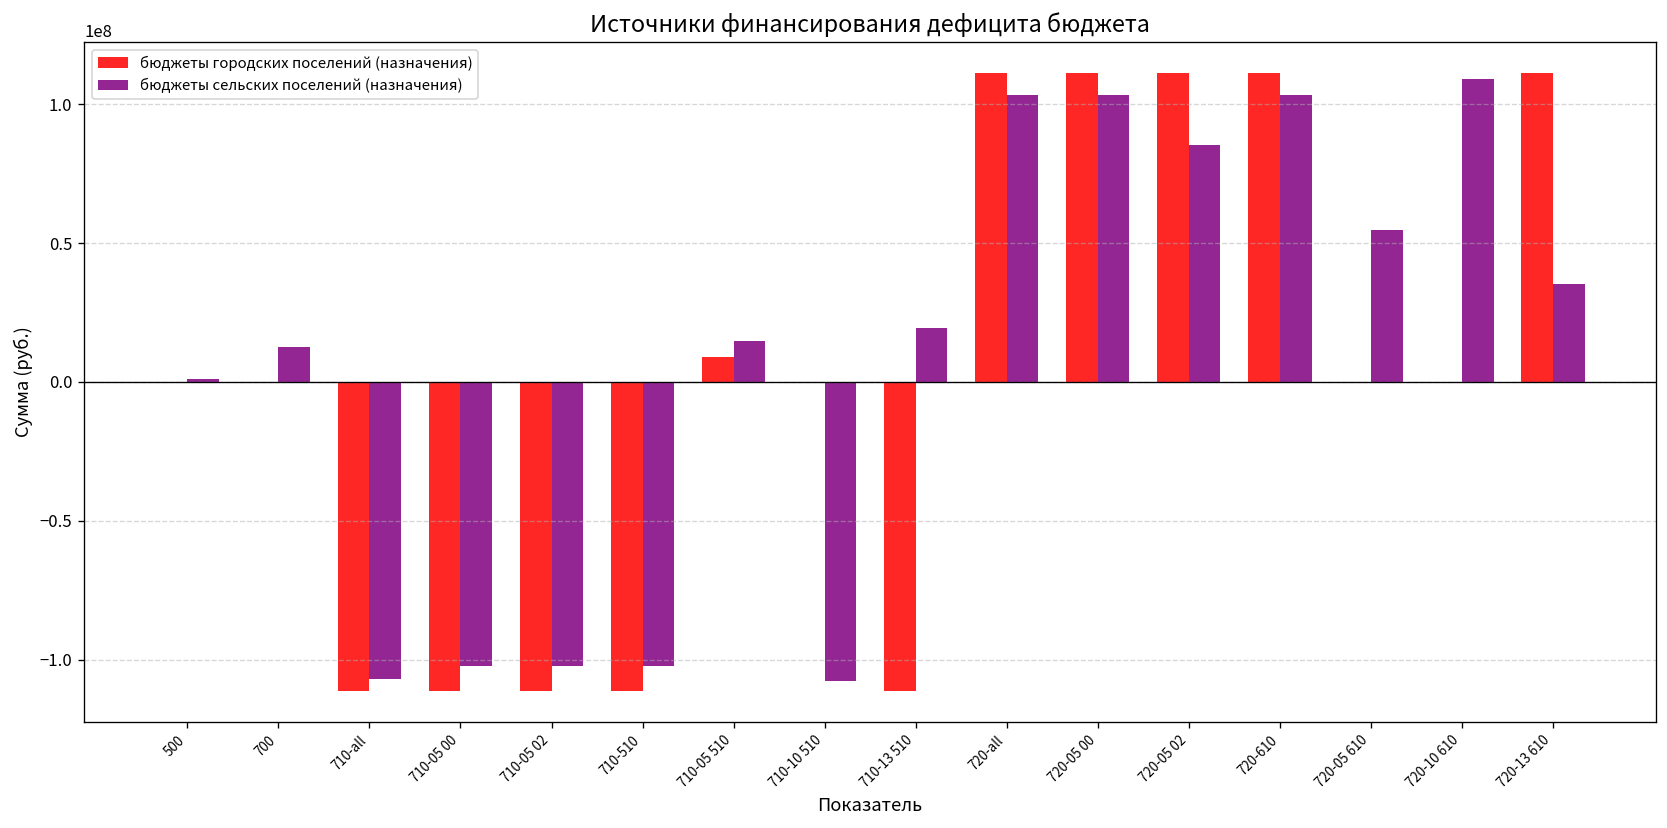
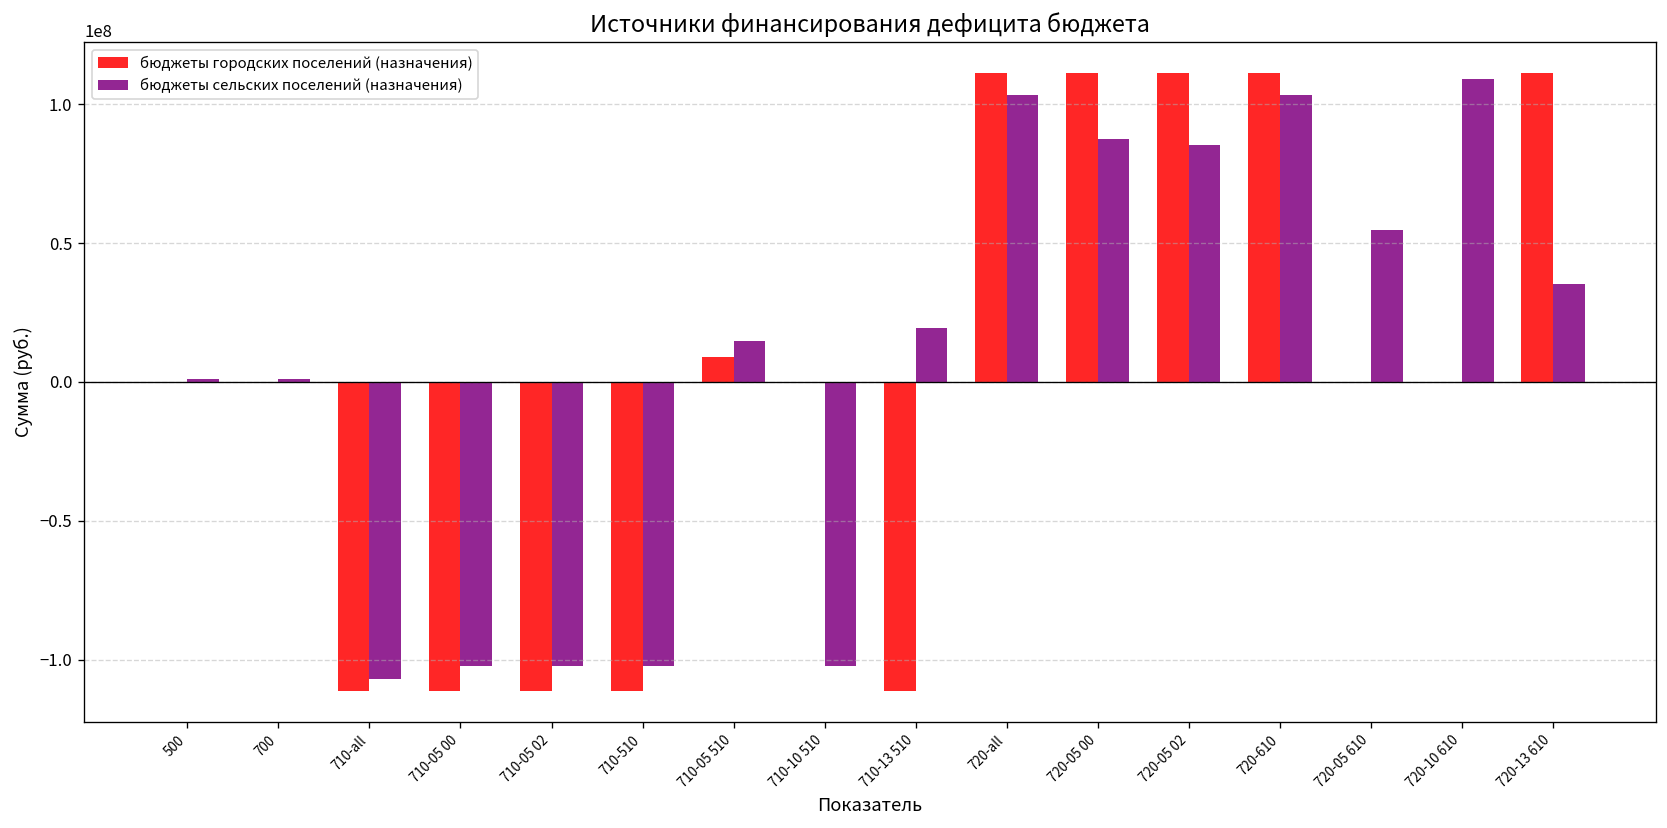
  {
    "бюджеты городских поселений (назначения)": {
      "500": 0,
      "700": 0,
      "710-all": -111000000,
      "710-05 00": -111000000,
      "710-05 02": -111000000,
      "710-510": -111000000,
      "710-05 510": 9000000,
      "710-10 510": 0,
      "710-13 510": -111000000,
      "720-all": 111000000,
      "720-05 00": 111000000,
      "720-05 02": 111000000,
      "720-610": 111000000,
      "720-05 610": 0,
      "720-10 610": 0,
      "720-13 610": 111000000
    },
    "бюджеты сельских поселений (назначения)": {
-     "700": 13000000,
+     "700": 1000000,
      "710-all": -107000000,
      "710-05 00": -102000000,
      "710-05 02": -102000000,
      "710-510": -102000000,
      "710-05 510": 15000000,
-     "710-10 510": -108000000,
+     "710-10 510": -102000000,
      "710-13 510": 19000000,
      "720-all": 103000000,
-     "720-05 00": 103000000,
+     "720-05 00": 88000000,
      "720-05 02": 85000000,
      "720-610": 103000000,
      "720-05 610": 55000000,
      "720-10 610": 109000000,
      "720-13 610": 35000000
    }
  }
